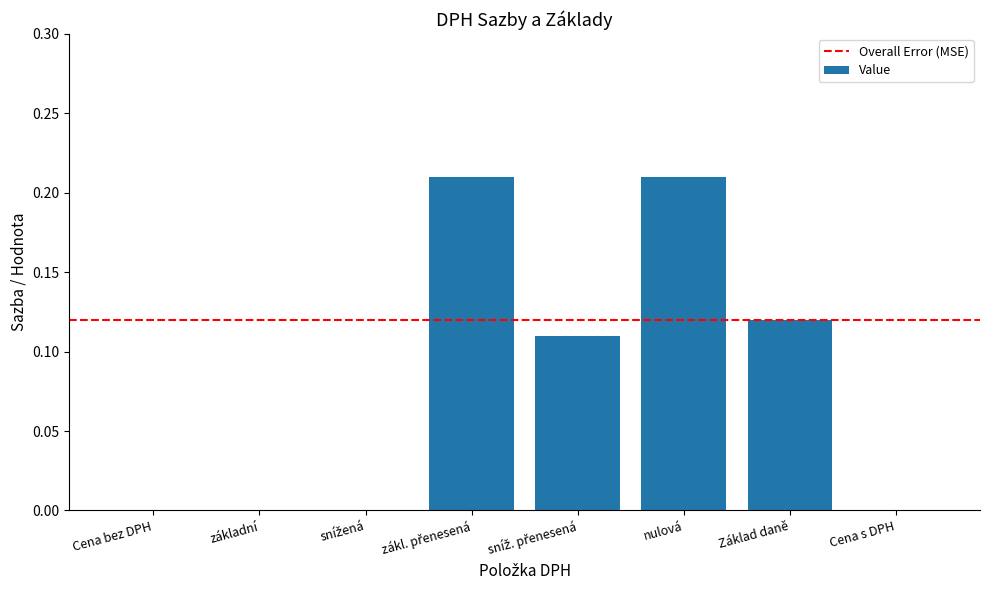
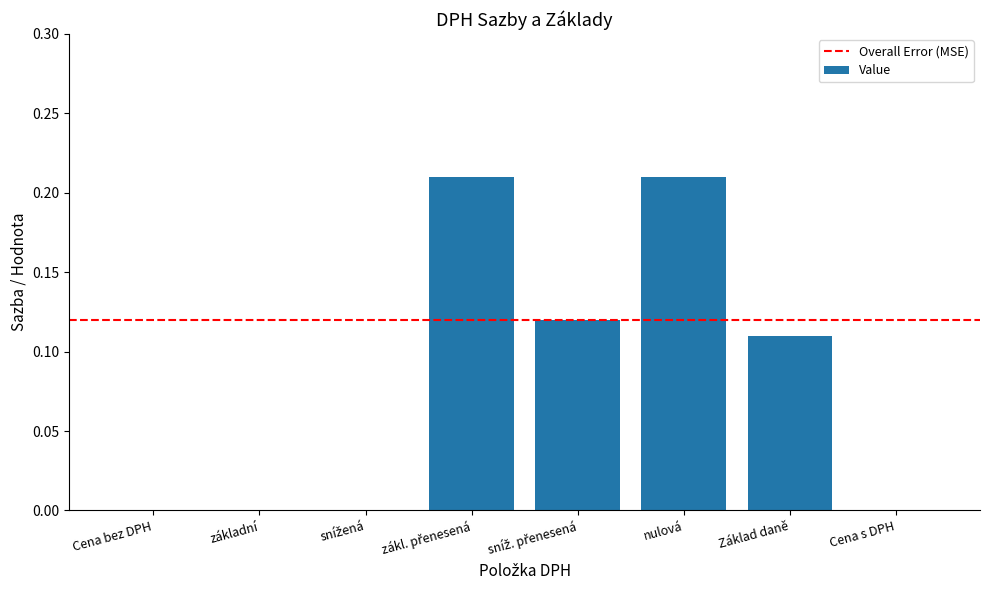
  {
    "Cena bez DPH": 0.00,
    "základní": 0.00,
    "snížená": 0.00,
    "zákl. přenesená": 0.21,
-   "sníž. přenesená": 0.11,
+   "sníž. přenesená": 0.12,
    "nulová": 0.21,
-   "Základ daně": 0.12,
+   "Základ daně": 0.11,
    "Cena s DPH": 0.00
  }
